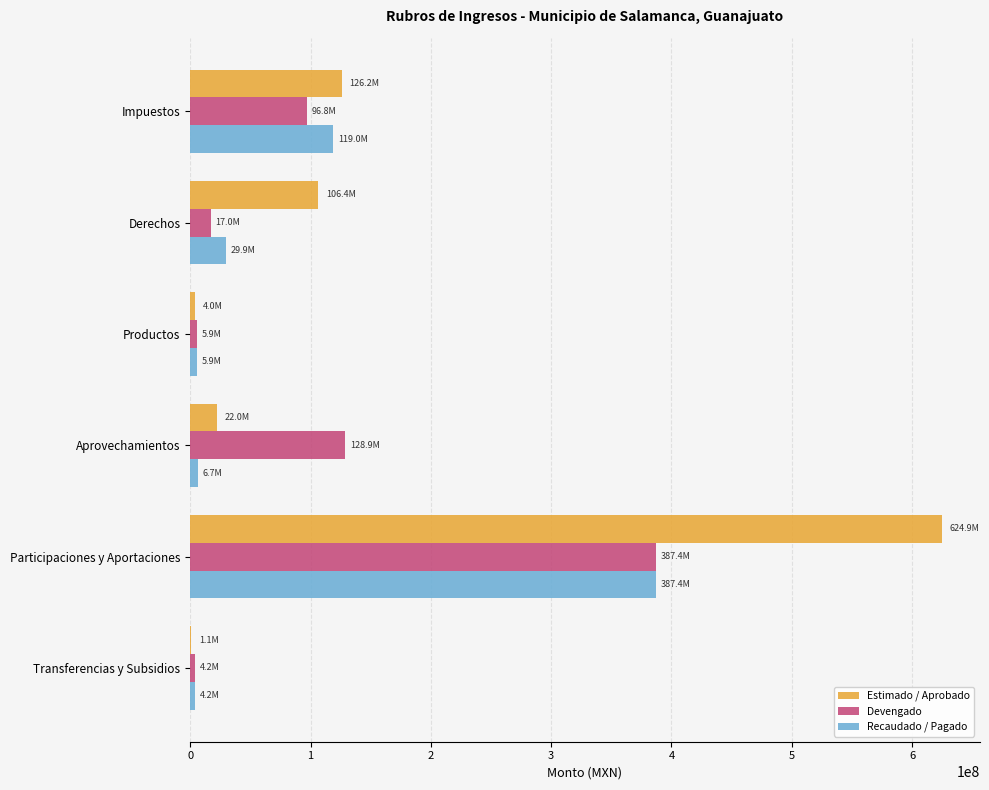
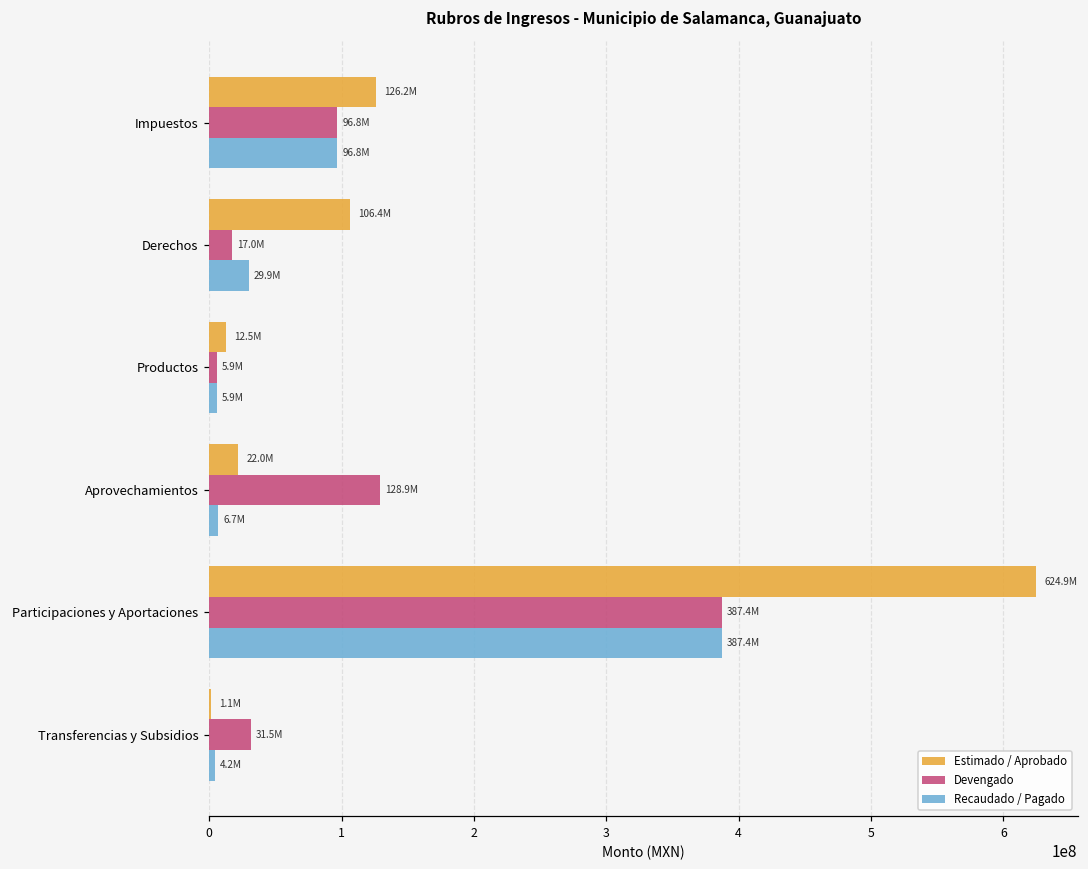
  {
    "Estimado / Aprobado": {
      "Impuestos": "126.2M",
      "Derechos": "106.4M",
-     "Productos": "4.0M",
+     "Productos": "12.5M",
      "Aprovechamientos": "22.0M",
      "Participaciones y Aportaciones": "624.9M",
      "Transferencias y Subsidios": "1.1M"
    },
    "Devengado": {
      "Impuestos": "96.8M",
      "Derechos": "17.0M",
      "Productos": "5.9M",
      "Aprovechamientos": "128.9M",
      "Participaciones y Aportaciones": "387.4M",
-     "Transferencias y Subsidios": "4.2M"
+     "Transferencias y Subsidios": "31.5M"
    },
    "Recaudado / Pagado": {
-     "Impuestos": "119.0M",
+     "Impuestos": "96.8M",
      "Derechos": "29.9M",
      "Productos": "5.9M",
      "Aprovechamientos": "6.7M",
      "Participaciones y Aportaciones": "387.4M",
      "Transferencias y Subsidios": "4.2M"
    }
  }
